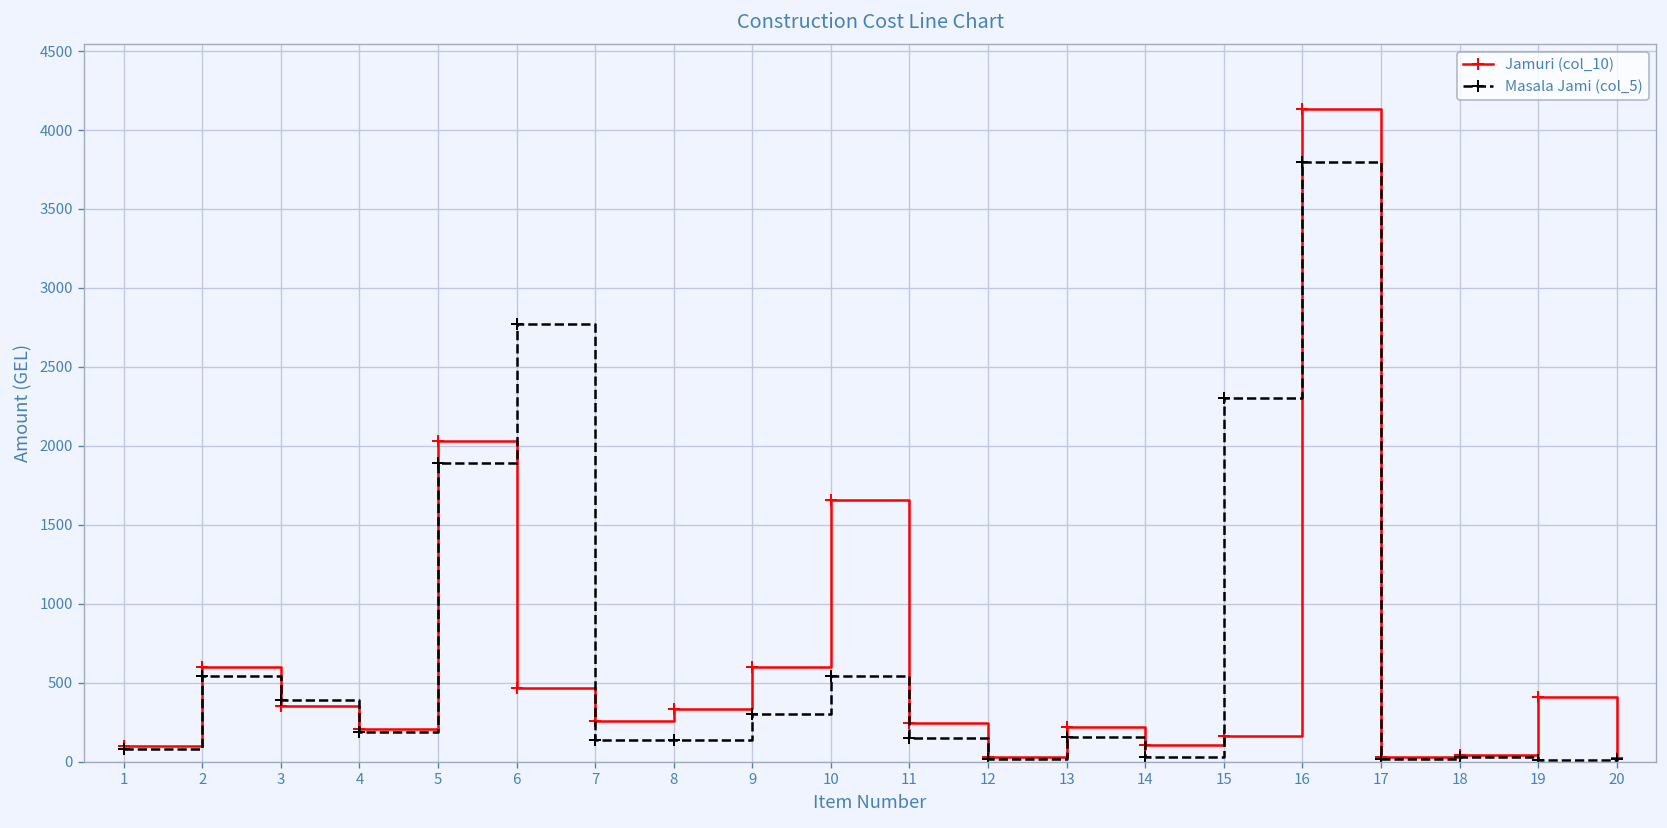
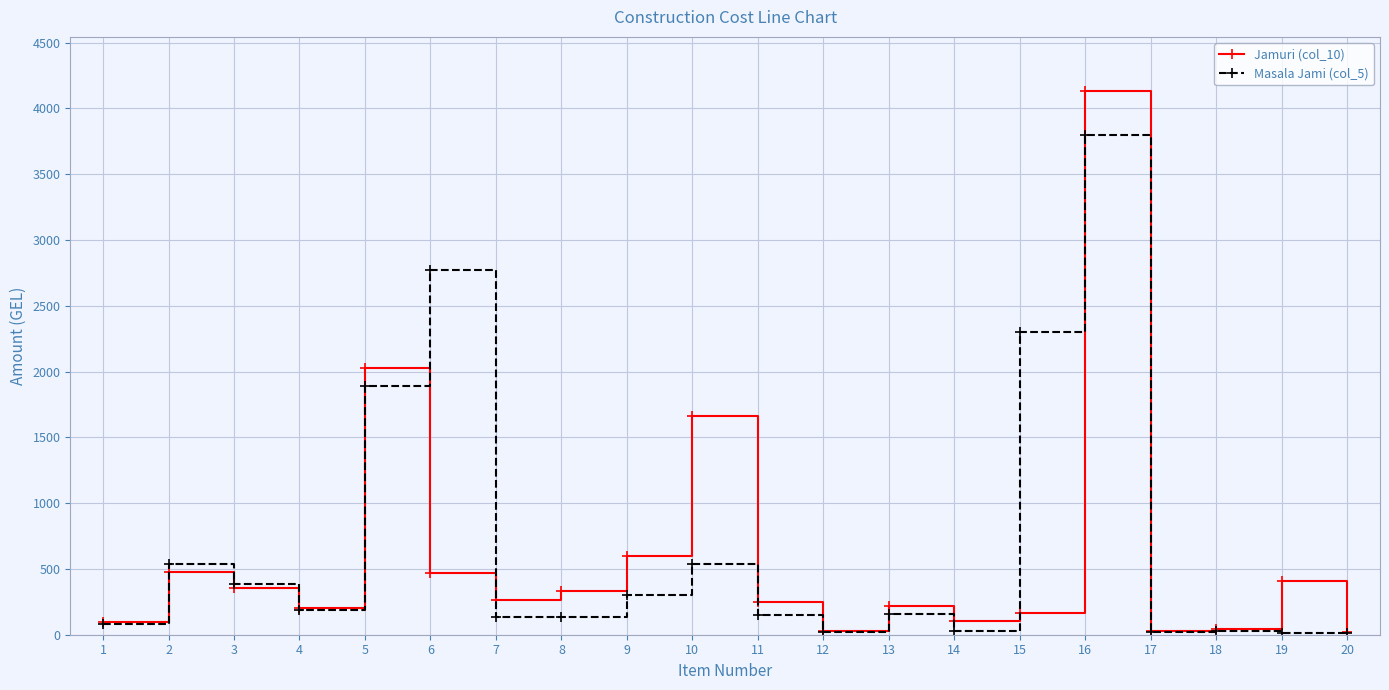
  {
    "Jamuri (col_10)": {
-     "2": 600,
+     "2": 480,
      "3": 360,
      "5": 2030,
      "6": 470,
      "7": 260,
      "8": 330,
      "9": 600,
      "10": 1660,
      "11": 250,
      "13": 220,
      "14": 110,
      "15": 160,
      "16": 4130,
      "19": 410
    },
    "Masala Jami (col_5)": {
      "2": 540,
      "3": 390,
      "5": 1890,
      "6": 2770,
      "7": 140,
      "8": 140,
      "9": 300,
      "10": 540,
      "11": 150,
      "13": 160,
      "14": 30,
      "15": 2300,
      "16": 3800,
      "19": 10
    }
  }
